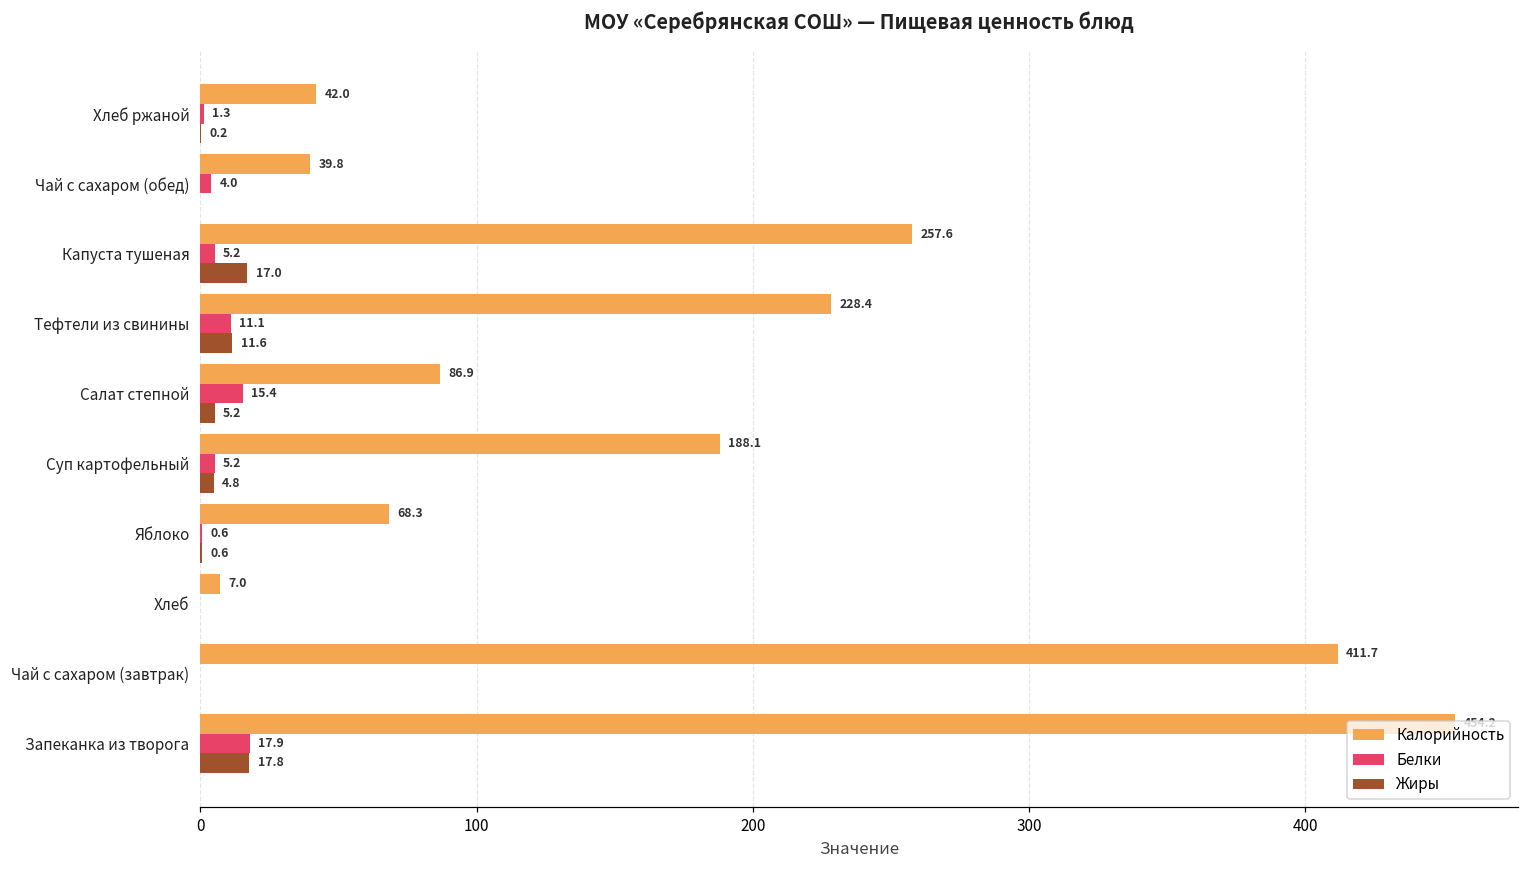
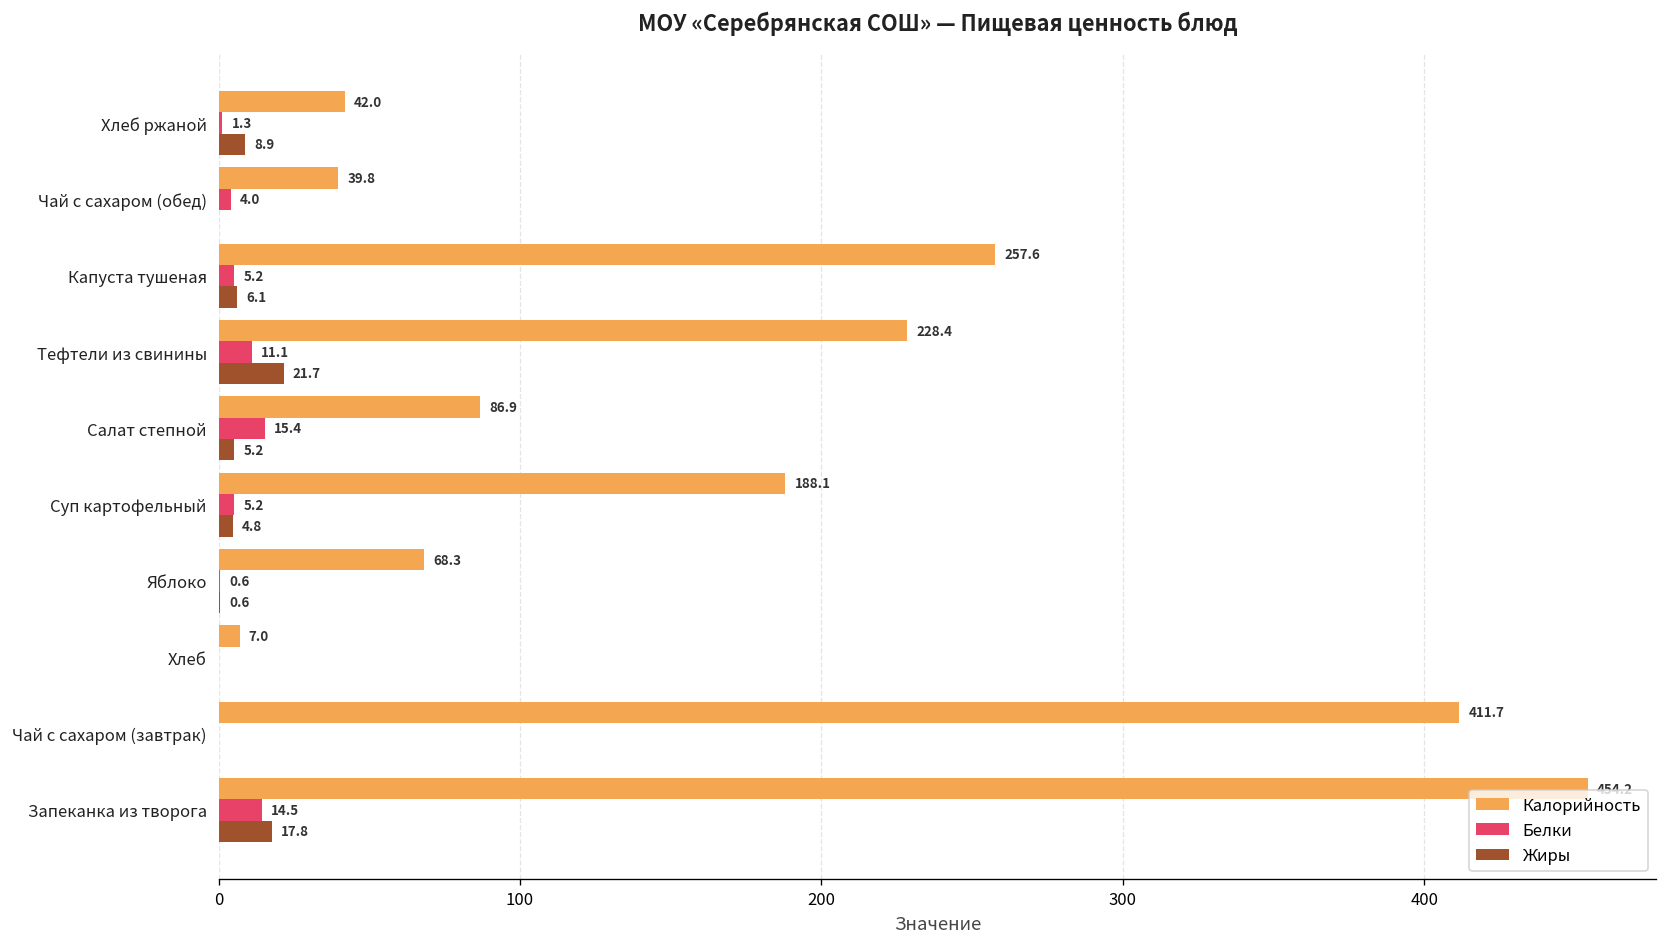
  {
    "Калорийность": {
      "Хлеб ржаной": 42.0,
      "Чай с сахаром (обед)": 39.8,
      "Капуста тушеная": 257.6,
      "Тефтели из свинины": 228.4,
      "Салат степной": 86.9,
      "Суп картофельный": 188.1,
      "Яблоко": 68.3,
      "Хлеб": 7.0,
      "Чай с сахаром (завтрак)": 411.7
    },
    "Белки": {
      "Хлеб ржаной": 1.3,
      "Чай с сахаром (обед)": 4.0,
      "Капуста тушеная": 5.2,
      "Тефтели из свинины": 11.1,
      "Салат степной": 15.4,
      "Суп картофельный": 5.2,
      "Яблоко": 0.6,
-     "Запеканка из творога": 17.9
+     "Запеканка из творога": 14.5
    },
    "Жиры": {
-     "Хлеб ржаной": 0.2,
-     "Капуста тушеная": 17.0,
-     "Тефтели из свинины": 11.6,
+     "Хлеб ржаной": 8.9,
+     "Капуста тушеная": 6.1,
+     "Тефтели из свинины": 21.7,
      "Салат степной": 5.2,
      "Суп картофельный": 4.8,
      "Яблоко": 0.6,
      "Запеканка из творога": 17.8
    }
  }
